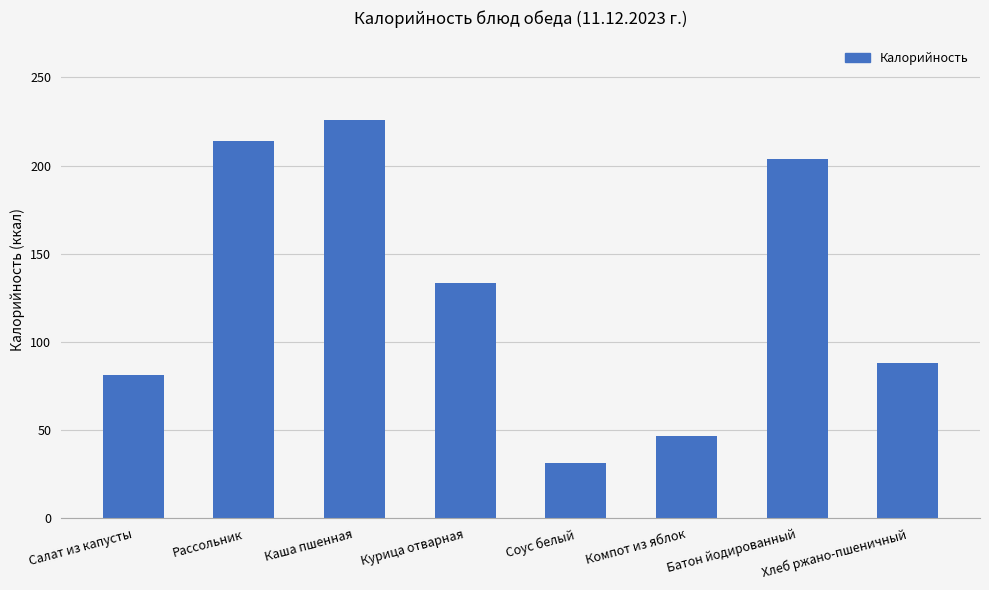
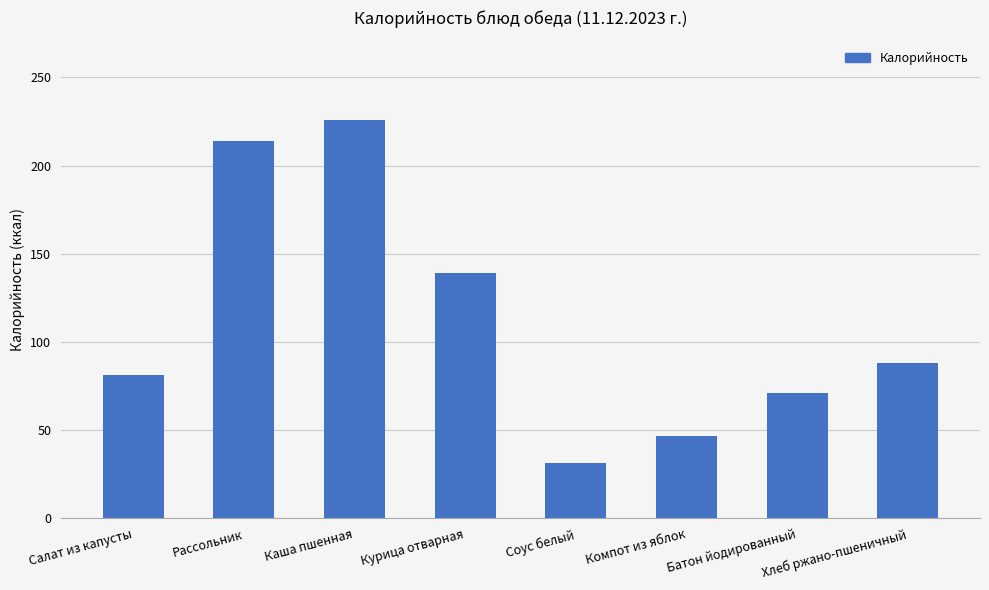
  {
    "Салат из капусты": 82,
    "Рассольник": 214,
    "Каша пшенная": 226,
-   "Курица отварная": 134,
+   "Курица отварная": 139,
    "Соус белый": 31,
    "Компот из яблок": 47,
-   "Батон йодированный": 204,
+   "Батон йодированный": 71,
    "Хлеб ржано-пшеничный": 88
  }
